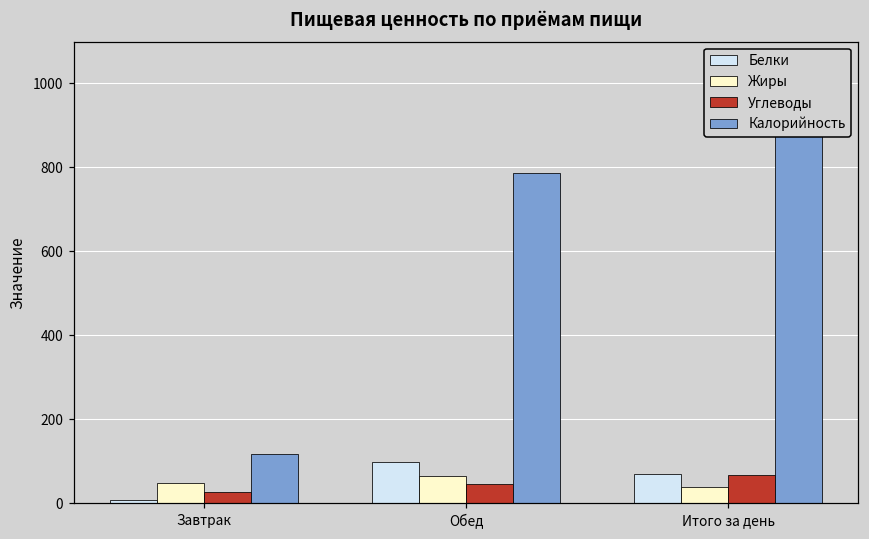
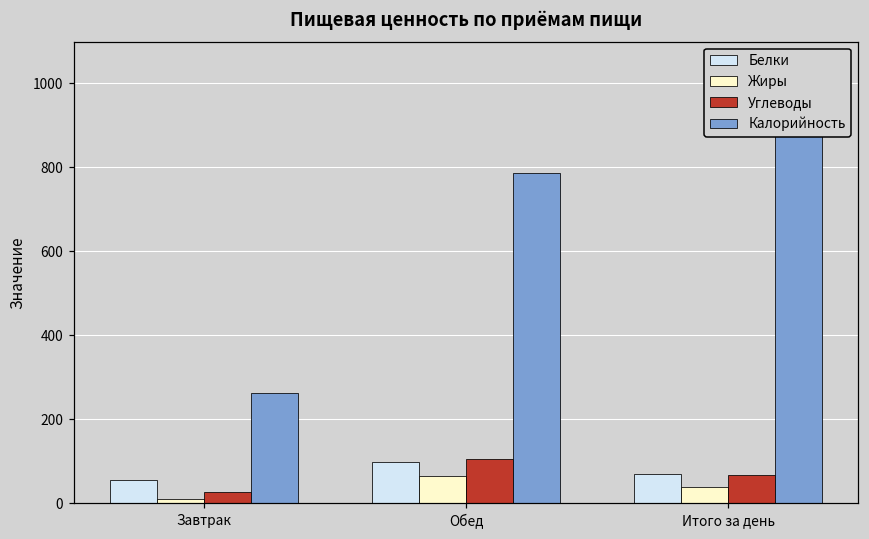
  {
    "Белки": {
-     "Завтрак": 10,
+     "Завтрак": 50,
      "Обед": 100,
      "Итого за день": 70
    },
    "Жиры": {
-     "Завтрак": 50,
+     "Завтрак": 10,
      "Обед": 60,
      "Итого за день": 40
    },
    "Углеводы": {
      "Завтрак": 30,
-     "Обед": 40,
+     "Обед": 100,
      "Итого за день": 70
    },
    "Калорийность": {
-     "Завтрак": 120,
+     "Завтрак": 260,
      "Обед": 790
    }
  }
